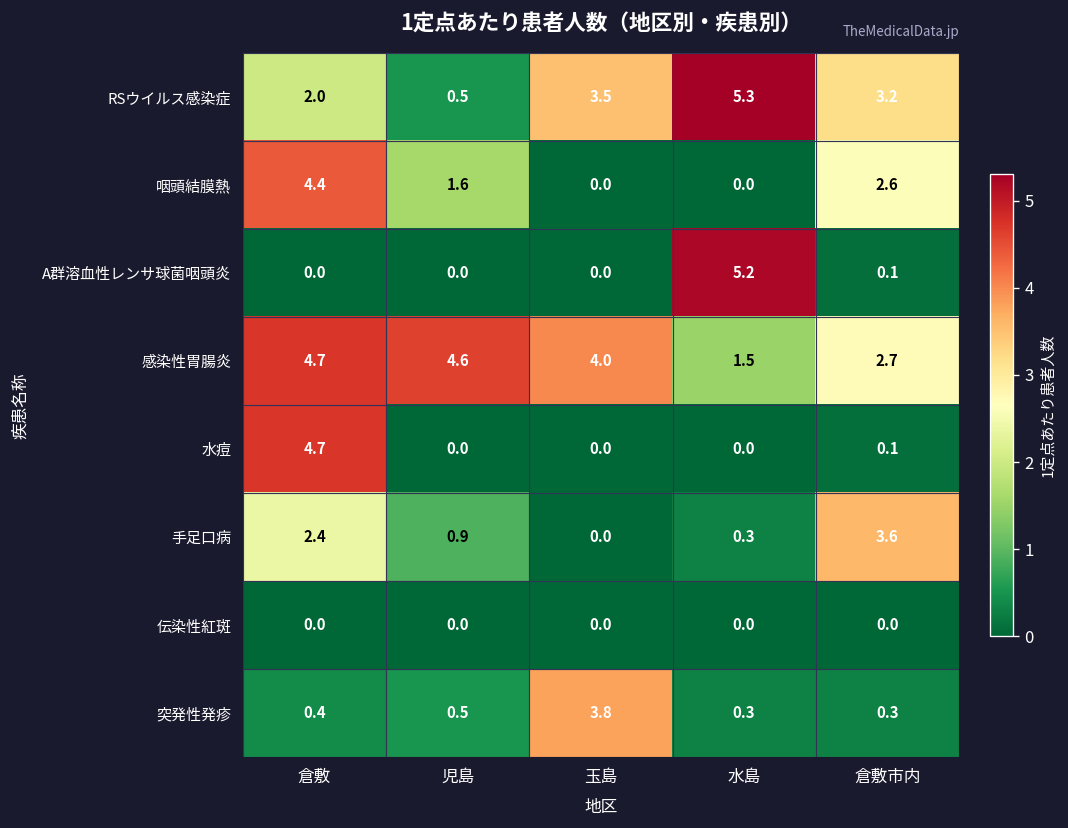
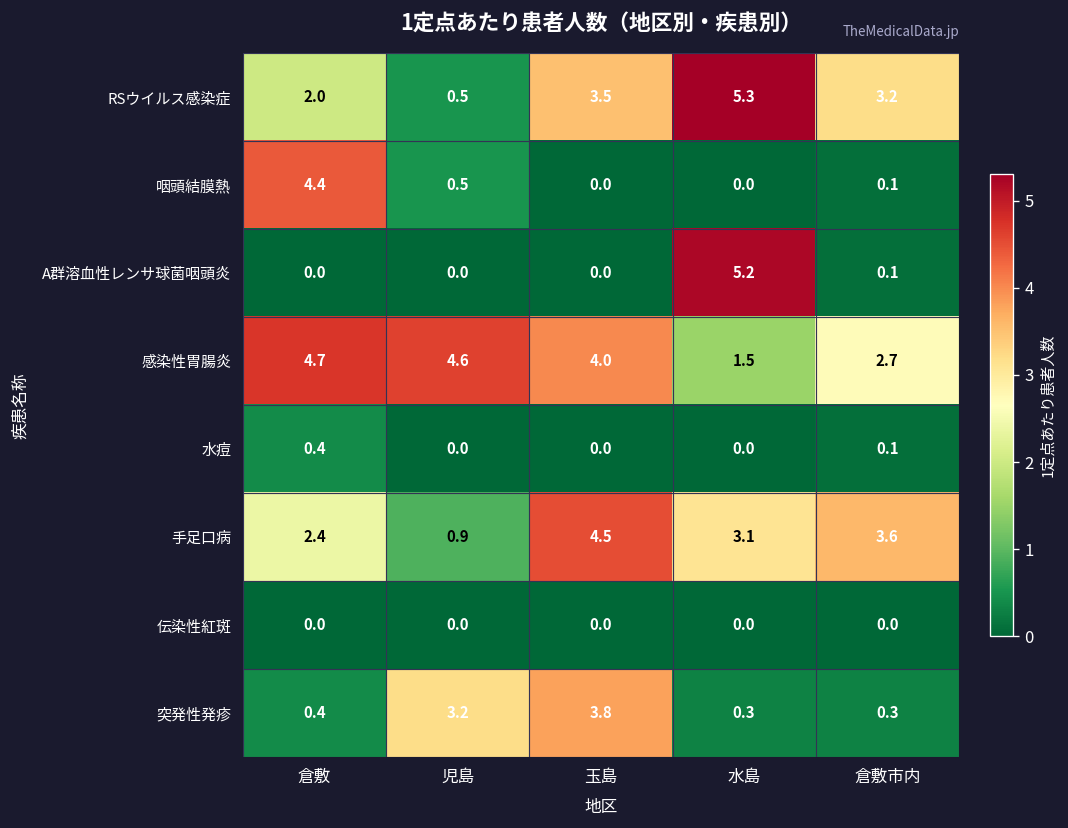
  {
    "RSウイルス感染症": {
      "倉敷": 2.0,
      "児島": 0.5,
      "玉島": 3.5,
      "水島": 5.3,
      "倉敷市内": 3.2
    },
    "咽頭結膜熱": {
      "倉敷": 4.4,
-     "児島": 1.6,
+     "児島": 0.5,
      "玉島": 0.0,
      "水島": 0.0,
-     "倉敷市内": 2.6
+     "倉敷市内": 0.1
    },
    "A群溶血性レンサ球菌咽頭炎": {
      "倉敷": 0.0,
      "児島": 0.0,
      "玉島": 0.0,
      "水島": 5.2,
      "倉敷市内": 0.1
    },
    "感染性胃腸炎": {
      "倉敷": 4.7,
      "児島": 4.6,
      "玉島": 4.0,
      "水島": 1.5,
      "倉敷市内": 2.7
    },
    "水痘": {
-     "倉敷": 4.7,
+     "倉敷": 0.4,
      "児島": 0.0,
      "玉島": 0.0,
      "水島": 0.0,
      "倉敷市内": 0.1
    },
    "手足口病": {
      "倉敷": 2.4,
      "児島": 0.9,
-     "玉島": 0.0,
-     "水島": 0.3,
+     "玉島": 4.5,
+     "水島": 3.1,
      "倉敷市内": 3.6
    },
    "伝染性紅斑": {
      "倉敷": 0.0,
      "児島": 0.0,
      "玉島": 0.0,
      "水島": 0.0,
      "倉敷市内": 0.0
    },
    "突発性発疹": {
      "倉敷": 0.4,
-     "児島": 0.5,
+     "児島": 3.2,
      "玉島": 3.8,
      "水島": 0.3,
      "倉敷市内": 0.3
    }
  }
